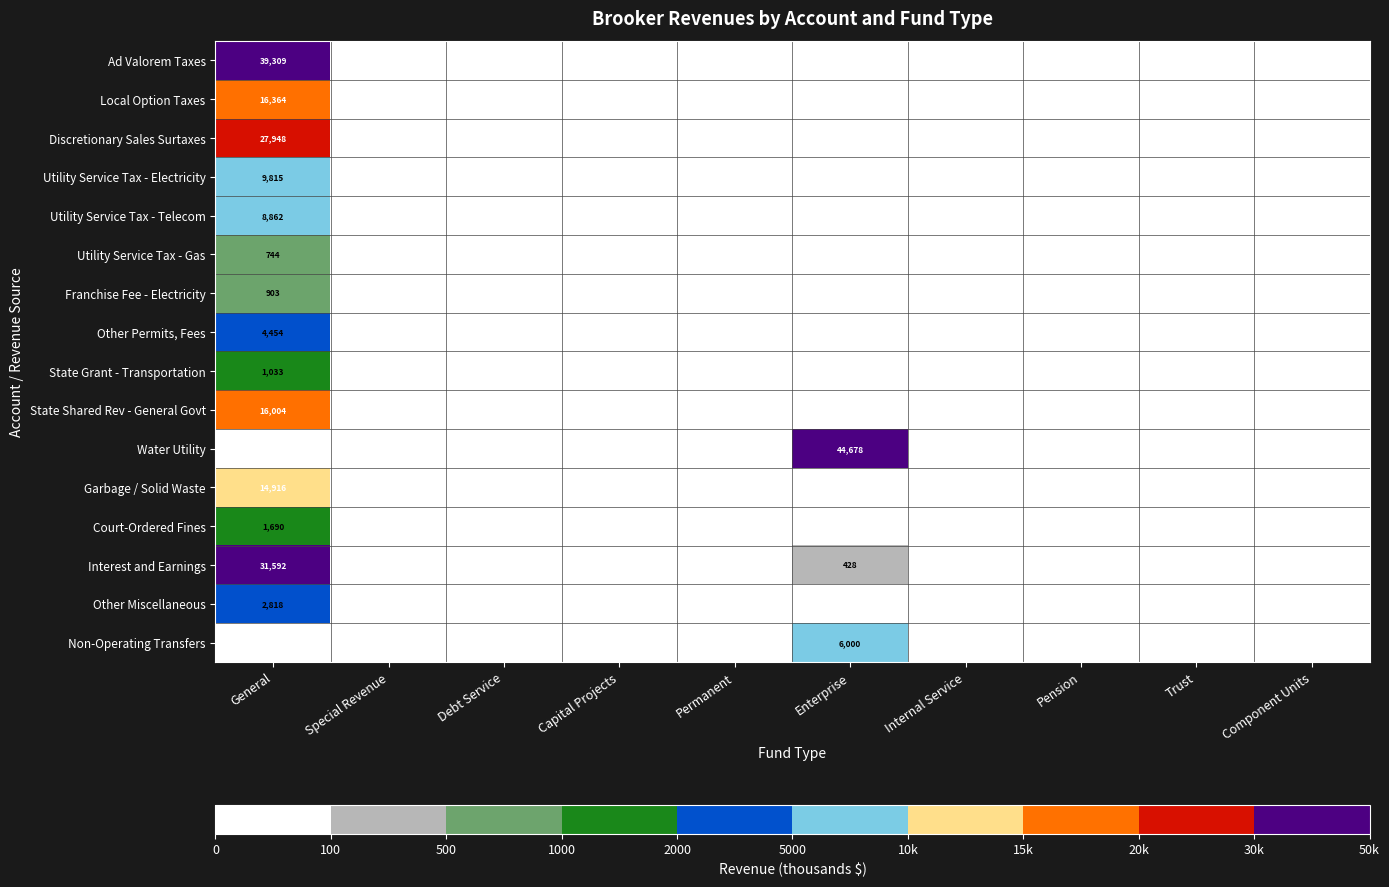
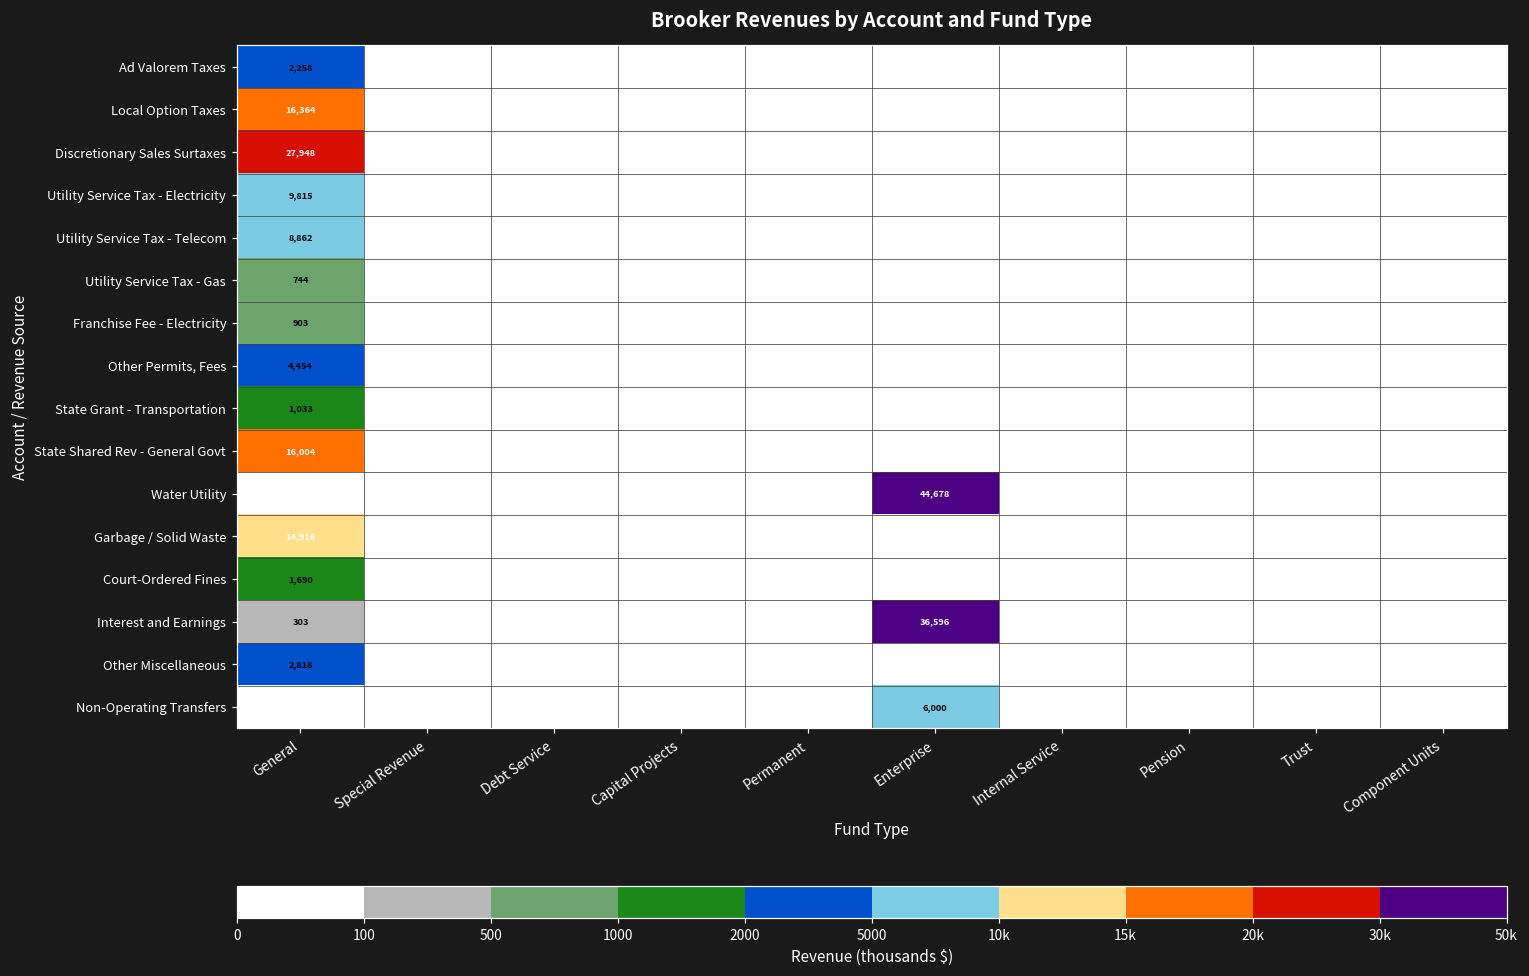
  {
    "Ad Valorem Taxes": {
-     "General": "39,309"
+     "General": "2,258"
    },
    "Local Option Taxes": {
      "General": "16,364"
    },
    "Discretionary Sales Surtaxes": {
      "General": "27,948"
    },
    "Utility Service Tax - Electricity": {
      "General": "9,815"
    },
    "Utility Service Tax - Telecom": {
      "General": "8,862"
    },
    "Utility Service Tax - Gas": {
      "General": "744"
    },
    "Franchise Fee - Electricity": {
      "General": "903"
    },
    "Other Permits, Fees": {
      "General": "4,454"
    },
    "State Grant - Transportation": {
      "General": "1,033"
    },
    "State Shared Rev - General Govt": {
      "General": "16,004"
    },
    "Water Utility": {
      "Enterprise": "44,678"
    },
    "Garbage / Solid Waste": {
      "General": "14,916"
    },
    "Court-Ordered Fines": {
      "General": "1,690"
    },
    "Interest and Earnings": {
-     "General": "31,592",
-     "Enterprise": "428"
+     "General": "303",
+     "Enterprise": "36,596"
    },
    "Other Miscellaneous": {
      "General": "2,818"
    },
    "Non-Operating Transfers": {
      "Enterprise": "6,000"
    }
  }
